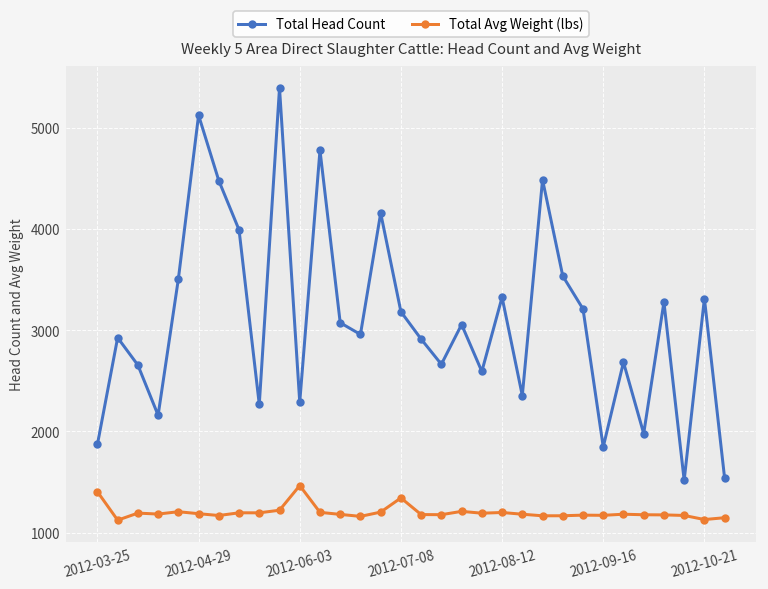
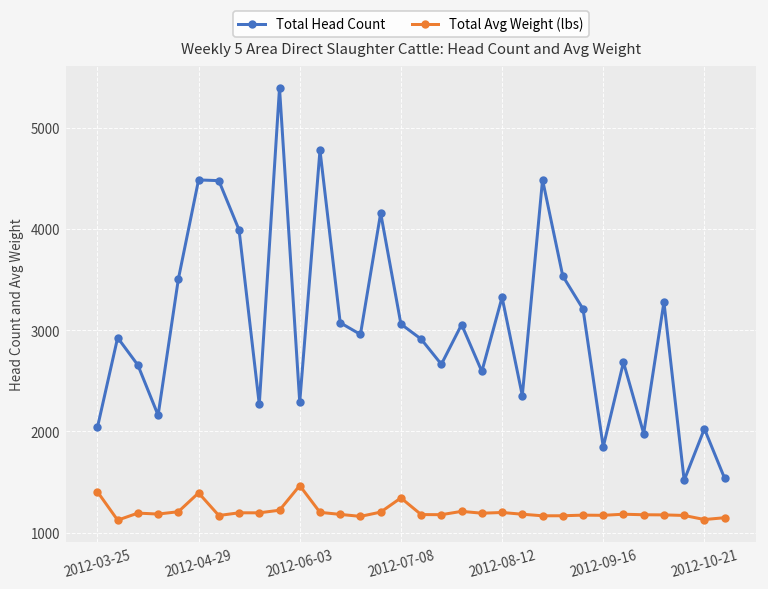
  {
    "Total Head Count": {
-     "2012-03-25": 1900,
-     "2012-04-29": 5100,
+     "2012-03-25": 2000,
+     "2012-04-29": 4500,
      "2012-06-03": 2300,
-     "2012-07-08": 3200,
+     "2012-07-08": 3100,
      "2012-08-12": 3300,
      "2012-09-16": 1800,
-     "2012-10-21": 3300
+     "2012-10-21": 2000
    },
    "Total Avg Weight (lbs)": {
      "2012-03-25": 1400,
-     "2012-04-29": 1200,
+     "2012-04-29": 1400,
      "2012-06-03": 1500,
      "2012-07-08": 1300,
      "2012-08-12": 1200,
      "2012-09-16": 1200,
      "2012-10-21": 1100
    }
  }
